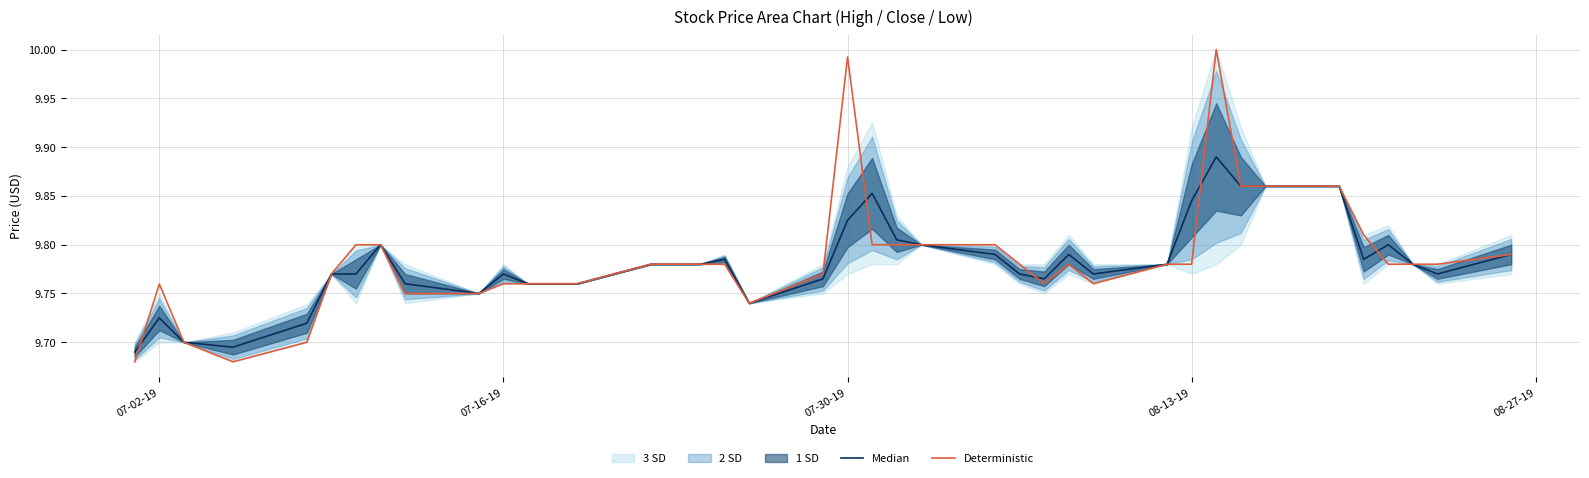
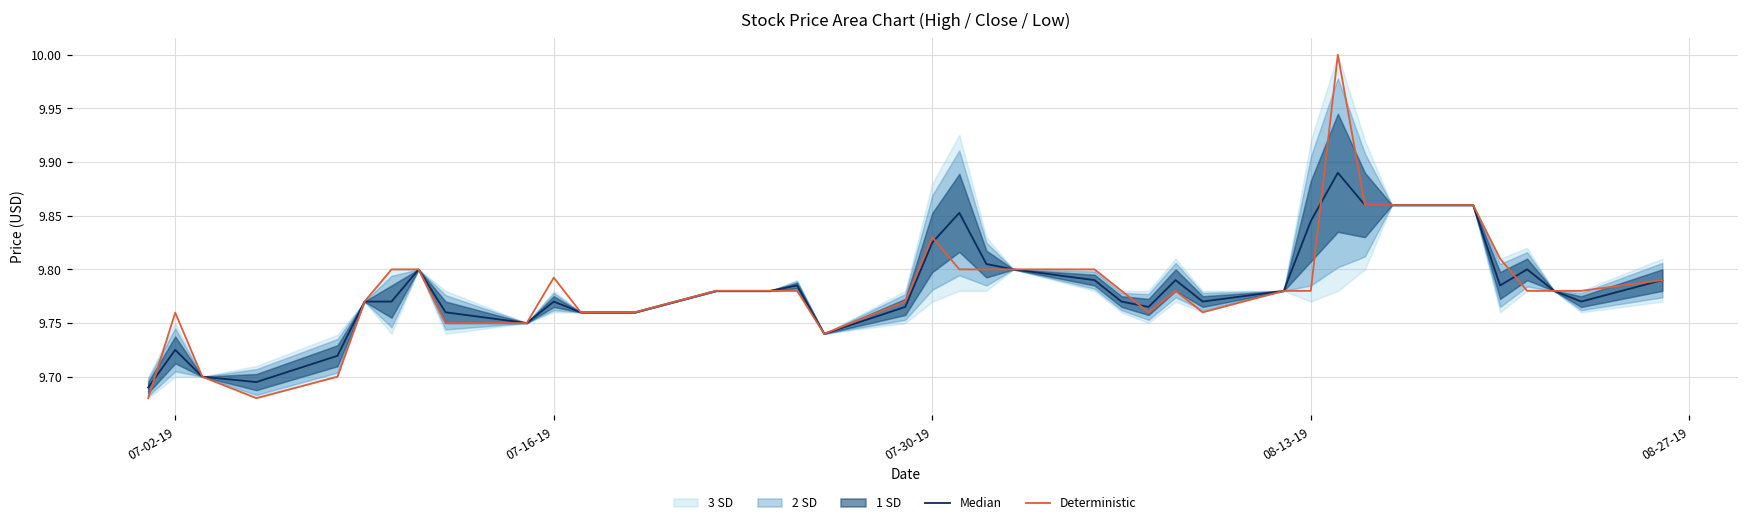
  {
    "Deterministic": {
      "07-02-19": 9.76,
-     "07-16-19": 9.76,
-     "07-30-19": 9.99,
+     "07-16-19": 9.79,
+     "07-30-19": 9.83,
      "08-13-19": 9.78
    }
  }
